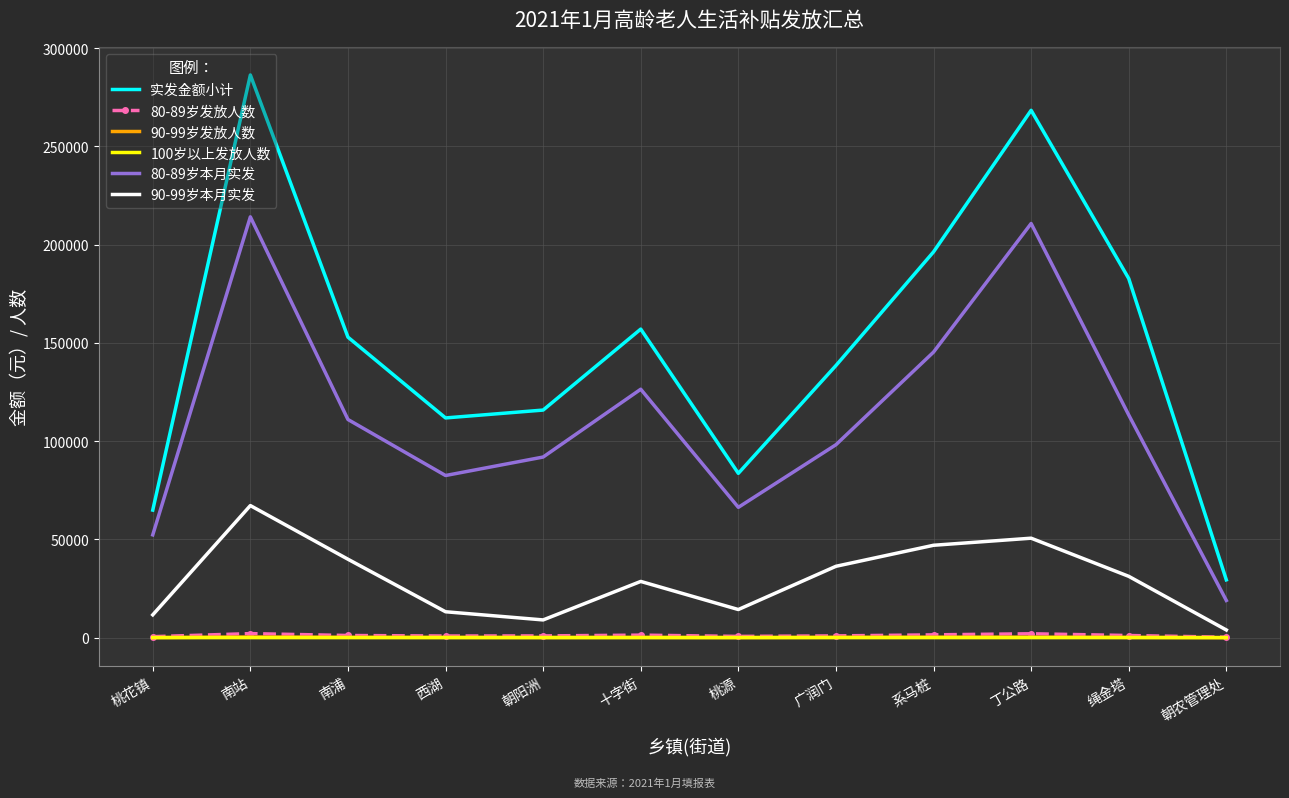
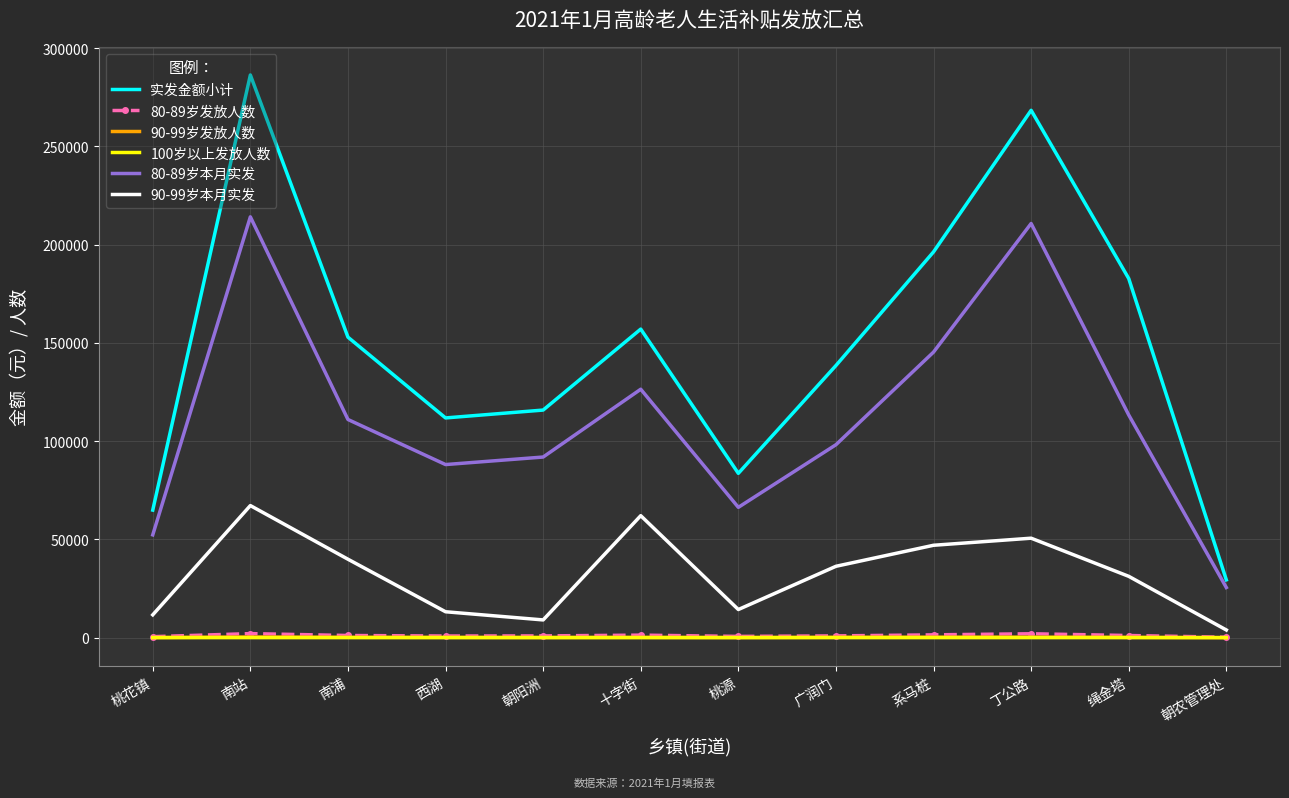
  {
    "实发金额小计": {
      "桃花镇": 65000,
      "南浦": 153000,
      "西湖": 112000,
      "朝阳洲": 116000,
      "十字街": 157000,
      "桃源": 84000,
      "广润门": 138000,
      "系马桩": 196000,
      "丁公路": 268000,
      "绳金塔": 183000,
      "朝农管理处": 29000
    },
    "80-89岁发放人数": {
      "南站": 2000,
      "丁公路": 2000
    },
    "80-89岁本月实发": {
      "桃花镇": 52000,
      "南站": 214000,
      "南浦": 111000,
-     "西湖": 83000,
+     "西湖": 88000,
      "朝阳洲": 92000,
      "十字街": 126000,
      "桃源": 66000,
      "广润门": 98000,
      "系马桩": 145000,
      "丁公路": 211000,
      "绳金塔": 113000,
-     "朝农管理处": 19000
+     "朝农管理处": 26000
    },
    "90-99岁本月实发": {
      "桃花镇": 12000,
      "南站": 67000,
      "南浦": 40000,
      "西湖": 13000,
      "朝阳洲": 9000,
-     "十字街": 29000,
+     "十字街": 62000,
      "桃源": 14000,
      "广润门": 36000,
      "系马桩": 47000,
      "丁公路": 51000,
      "绳金塔": 31000,
      "朝农管理处": 4000
    }
  }
